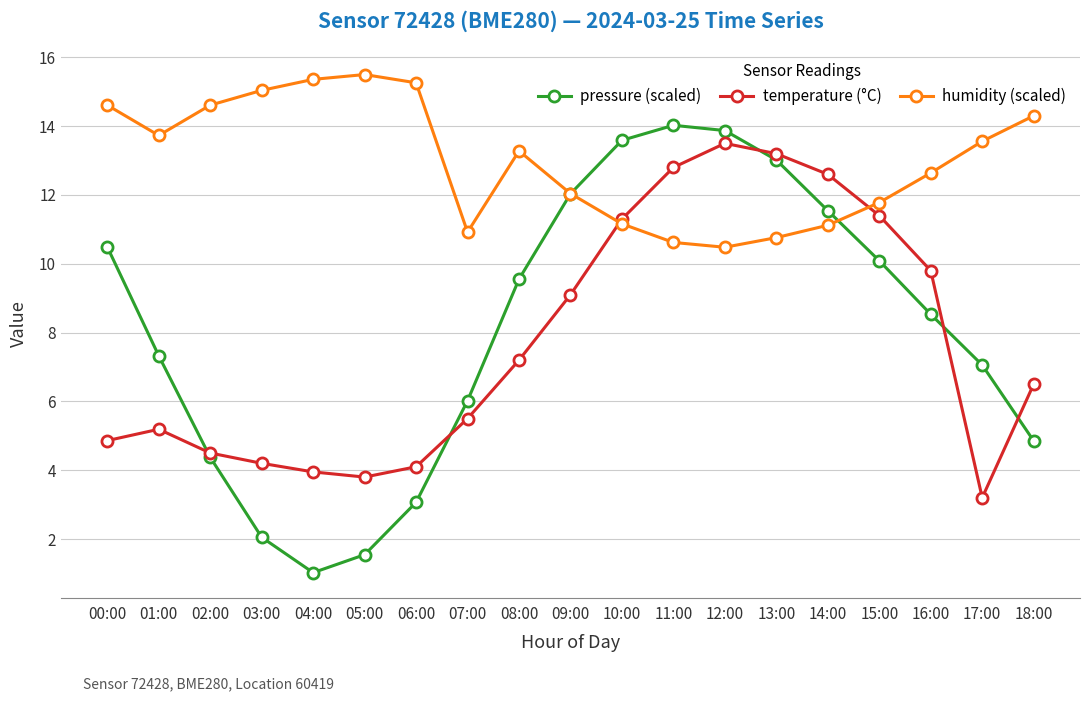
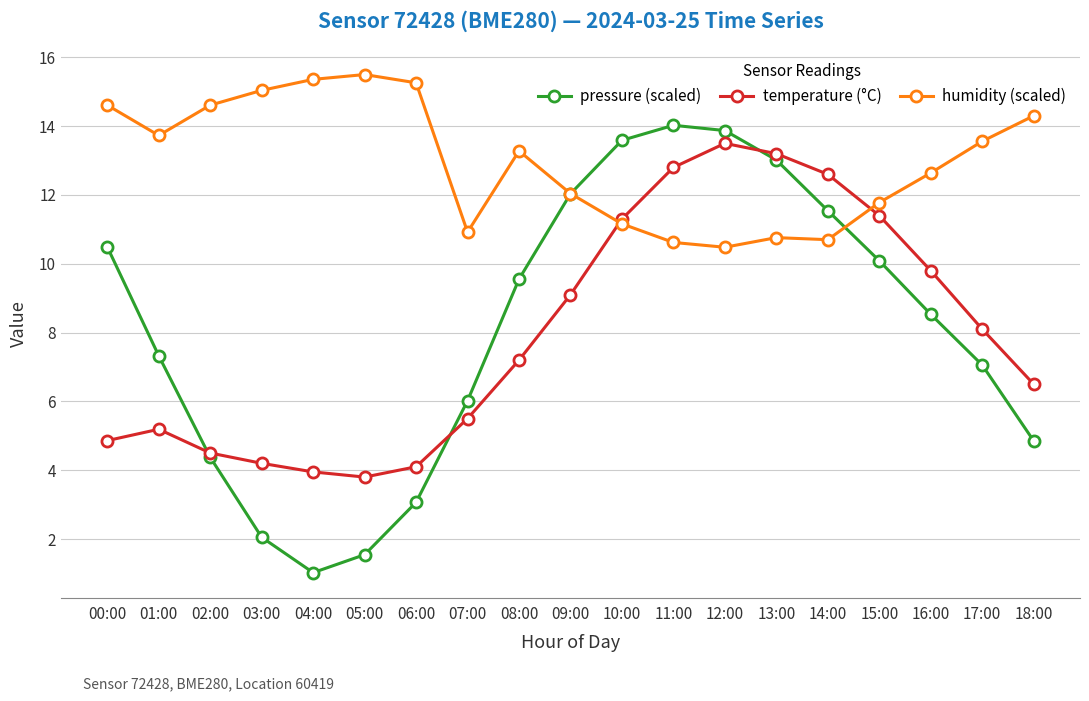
  {
    "pressure (scaled)": {
      "00:00": 10.5,
      "01:00": 7.3,
      "02:00": 4.4,
      "03:00": 2.1,
      "04:00": 1.0,
      "05:00": 1.5,
      "06:00": 3.1,
      "07:00": 6.0,
      "08:00": 9.6,
      "10:00": 13.6,
      "11:00": 14.0,
      "12:00": 13.9,
      "13:00": 13.0,
      "14:00": 11.5,
      "15:00": 10.1,
      "16:00": 8.5,
      "17:00": 7.1,
      "18:00": 4.9
    },
    "temperature (°C)": {
      "00:00": 4.9,
      "01:00": 5.2,
      "02:00": 4.5,
      "03:00": 4.2,
      "04:00": 4.0,
      "05:00": 3.8,
      "06:00": 4.1,
      "07:00": 5.5,
      "08:00": 7.2,
      "09:00": 9.1,
      "10:00": 11.3,
      "11:00": 12.8,
      "12:00": 13.5,
      "13:00": 13.2,
      "14:00": 12.6,
      "15:00": 11.4,
      "16:00": 9.8,
-     "17:00": 3.2,
+     "17:00": 8.1,
      "18:00": 6.5
    },
    "humidity (scaled)": {
      "00:00": 14.6,
      "01:00": 13.7,
      "02:00": 14.6,
      "03:00": 15.0,
      "04:00": 15.4,
      "05:00": 15.5,
      "06:00": 15.3,
      "07:00": 10.9,
      "08:00": 13.3,
      "10:00": 11.2,
      "11:00": 10.6,
      "12:00": 10.5,
      "13:00": 10.8,
-     "14:00": 11.1,
+     "14:00": 10.7,
      "15:00": 11.8,
      "16:00": 12.6,
      "17:00": 13.6,
      "18:00": 14.3
    }
  }
